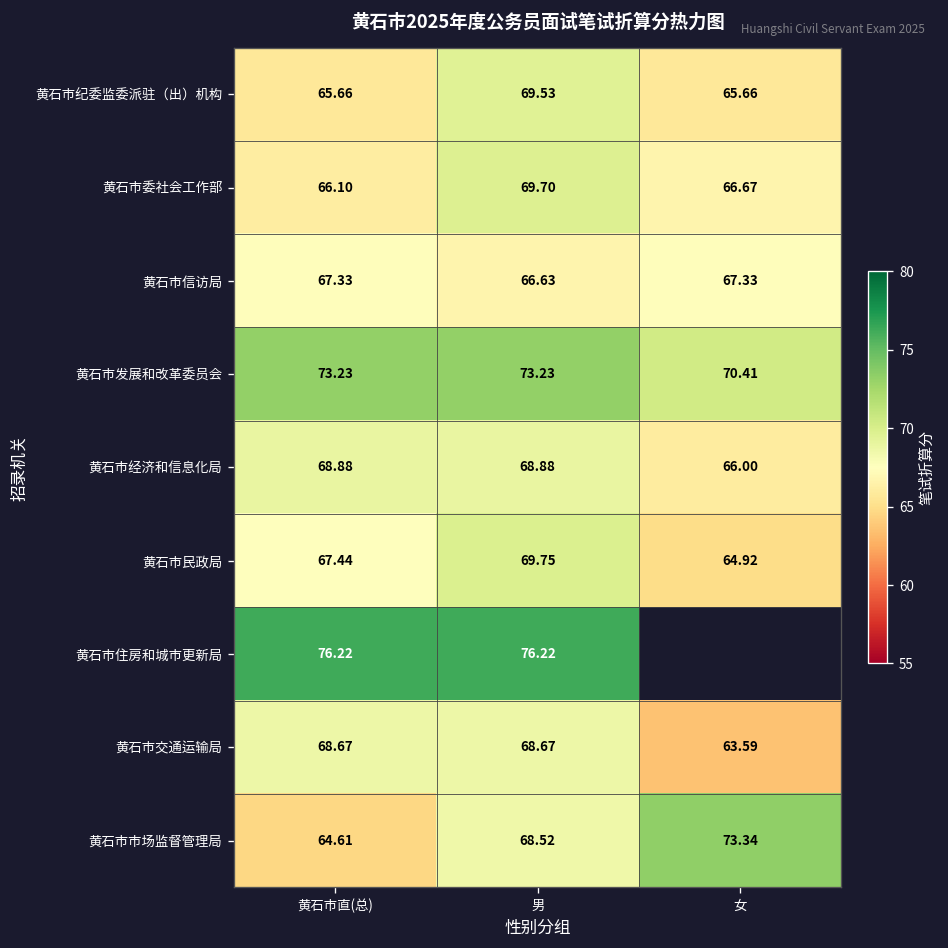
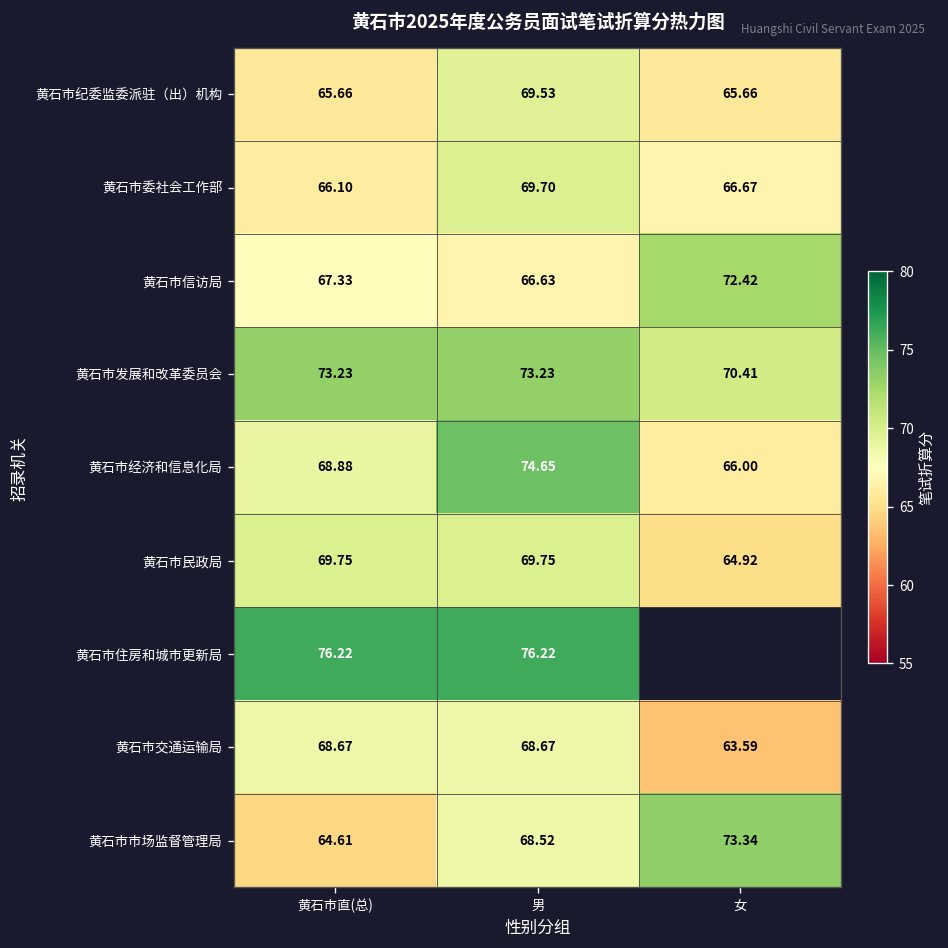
  {
    "黄石市纪委监委派驻（出）机构": {
      "黄石市直(总)": 65.66,
      "男": 69.53,
      "女": 65.66
    },
    "黄石市委社会工作部": {
      "黄石市直(总)": 66.10,
      "男": 69.70,
      "女": 66.67
    },
    "黄石市信访局": {
      "黄石市直(总)": 67.33,
      "男": 66.63,
-     "女": 67.33
+     "女": 72.42
    },
    "黄石市发展和改革委员会": {
      "黄石市直(总)": 73.23,
      "男": 73.23,
      "女": 70.41
    },
    "黄石市经济和信息化局": {
      "黄石市直(总)": 68.88,
-     "男": 68.88,
+     "男": 74.65,
      "女": 66.00
    },
    "黄石市民政局": {
-     "黄石市直(总)": 67.44,
+     "黄石市直(总)": 69.75,
      "男": 69.75,
      "女": 64.92
    },
    "黄石市住房和城市更新局": {
      "黄石市直(总)": 76.22,
      "男": 76.22
    },
    "黄石市交通运输局": {
      "黄石市直(总)": 68.67,
      "男": 68.67,
      "女": 63.59
    },
    "黄石市市场监督管理局": {
      "黄石市直(总)": 64.61,
      "男": 68.52,
      "女": 73.34
    }
  }
